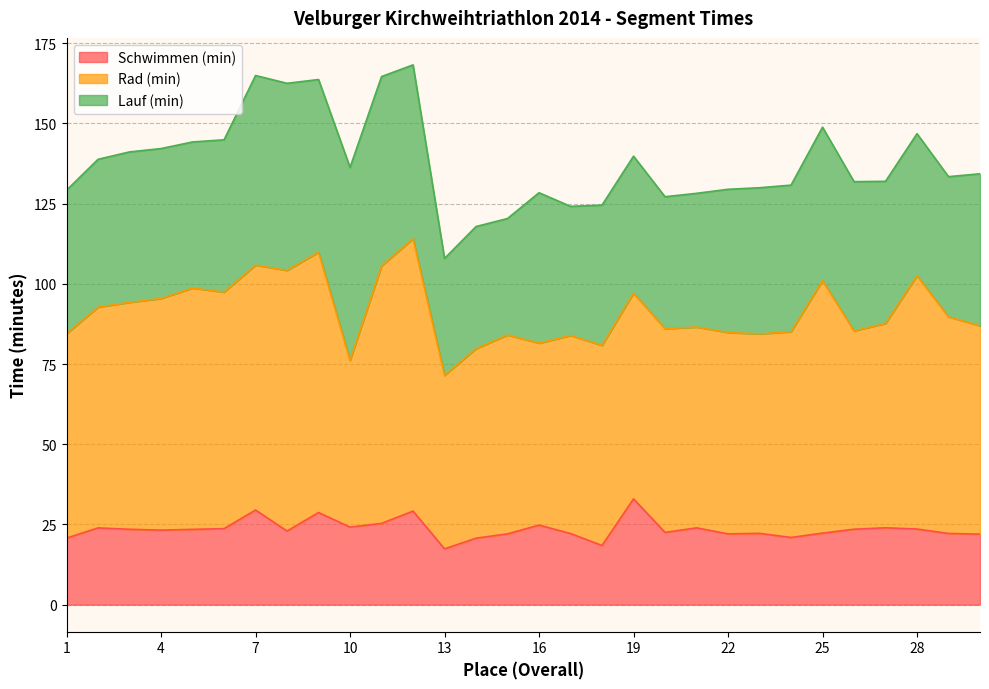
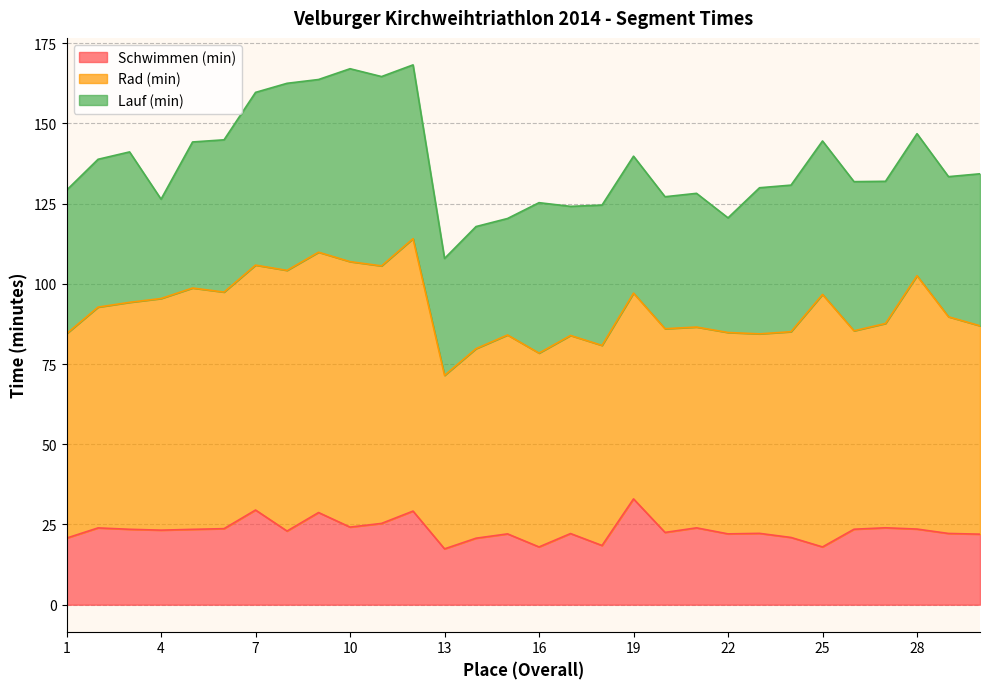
  {
    "Schwimmen (min)": {
      "1": 21,
      "4": 23,
      "7": 30,
      "10": 24,
      "13": 17,
-     "16": 25,
+     "16": 18,
      "19": 33,
      "22": 22,
-     "25": 22,
+     "25": 18,
      "28": 24
    },
    "Rad (min)": {
      "1": 64,
      "4": 72,
      "7": 76,
-     "10": 52,
+     "10": 83,
      "13": 54,
-     "16": 57,
+     "16": 60,
      "19": 64,
      "22": 63,
      "25": 79,
      "28": 79
    },
    "Lauf (min)": {
      "1": 45,
-     "4": 47,
-     "7": 59,
+     "4": 31,
+     "7": 54,
      "10": 60,
      "13": 36,
      "16": 47,
      "19": 43,
-     "22": 45,
+     "22": 36,
      "25": 48,
      "28": 44
    }
  }
